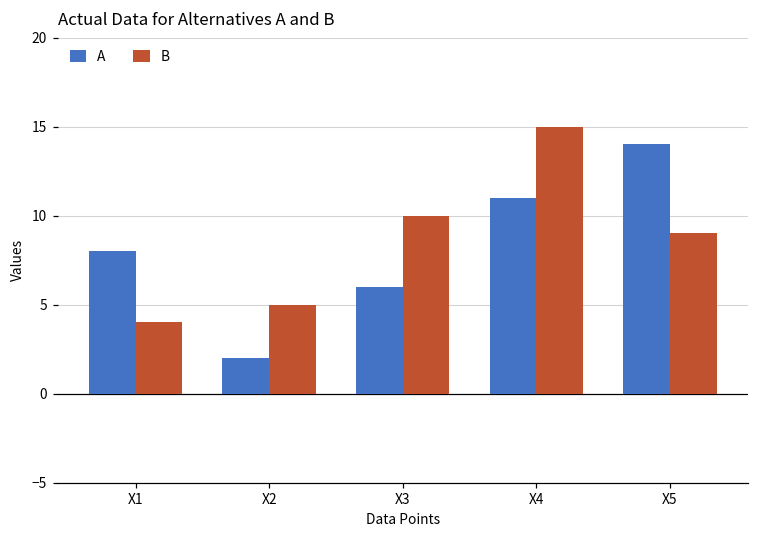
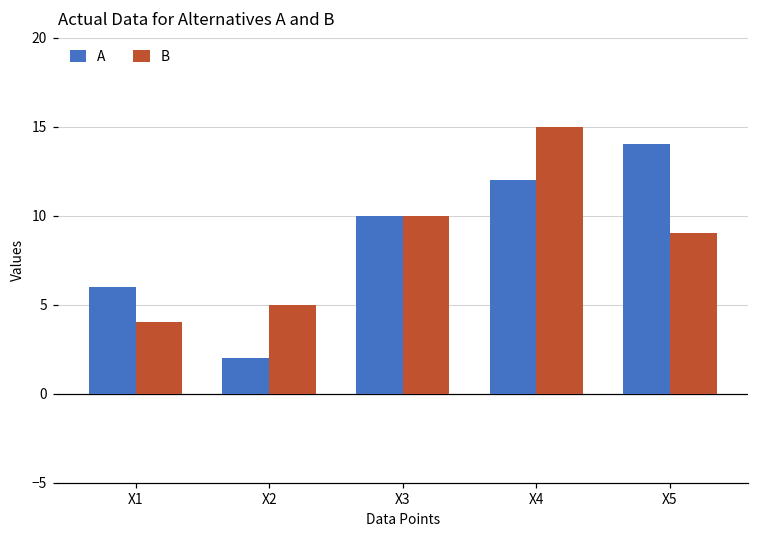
  {
    "A": {
-     "X1": 8,
+     "X1": 6,
      "X2": 2,
-     "X3": 6,
-     "X4": 11,
+     "X3": 10,
+     "X4": 12,
      "X5": 14
    },
    "B": {
      "X1": 4,
      "X2": 5,
      "X3": 10,
      "X4": 15,
      "X5": 9
    }
  }
